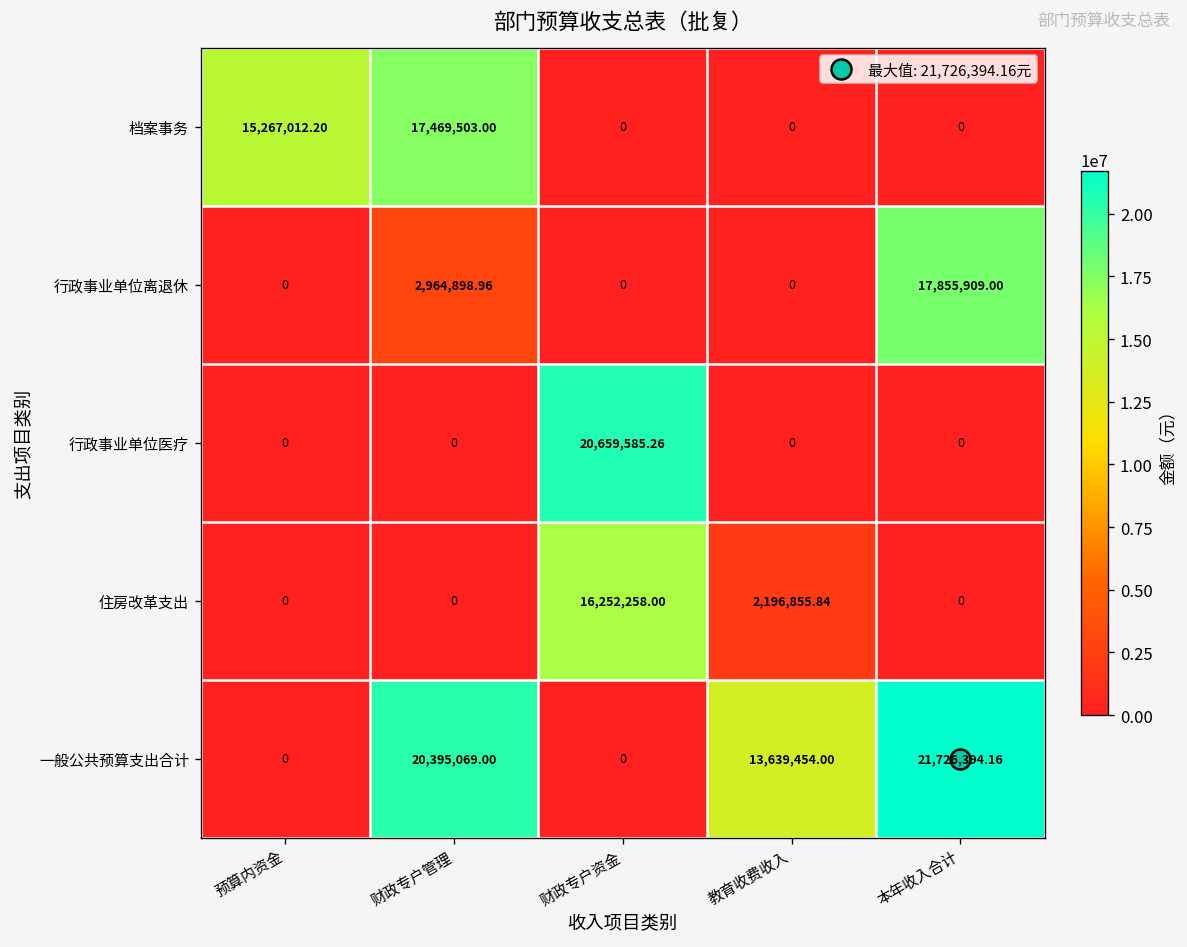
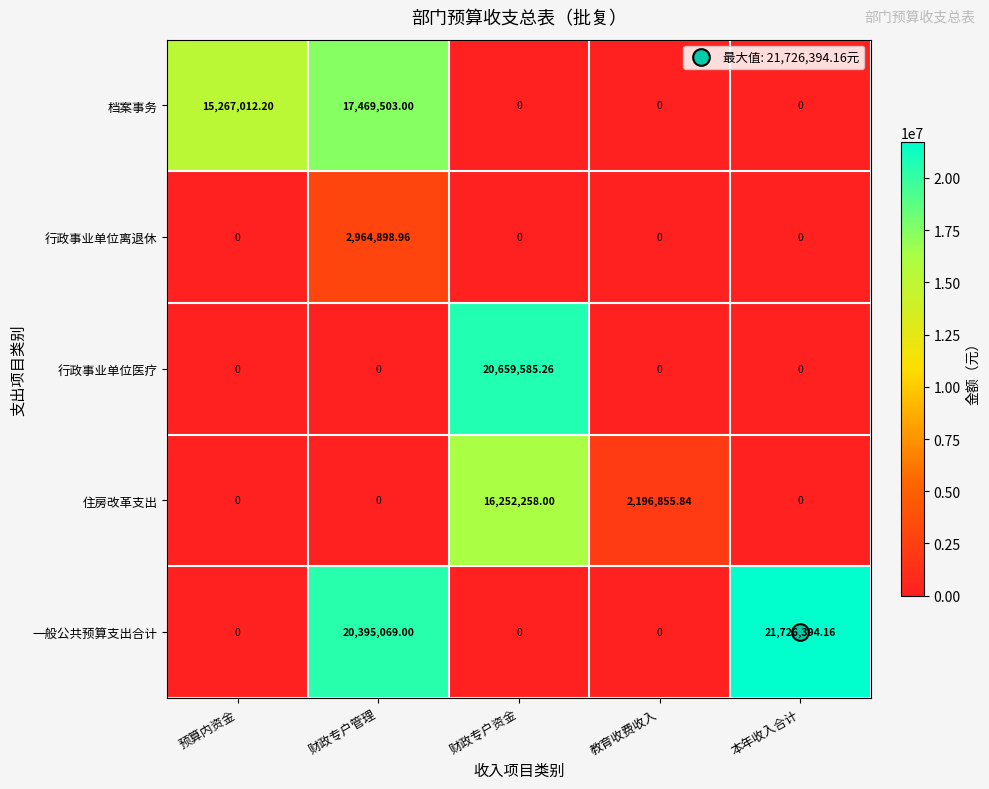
  {
    "档案事务": {
      "预算内资金": "15,267,012.20",
      "财政专户管理": "17,469,503.00",
      "财政专户资金": "0",
      "教育收费收入": "0",
      "本年收入合计": "0"
    },
    "行政事业单位离退休": {
      "预算内资金": "0",
      "财政专户管理": "2,964,898.96",
      "财政专户资金": "0",
      "教育收费收入": "0",
-     "本年收入合计": "17,855,909.00"
+     "本年收入合计": "0"
    },
    "行政事业单位医疗": {
      "预算内资金": "0",
      "财政专户管理": "0",
      "财政专户资金": "20,659,585.26",
      "教育收费收入": "0",
      "本年收入合计": "0"
    },
    "住房改革支出": {
      "预算内资金": "0",
      "财政专户管理": "0",
      "财政专户资金": "16,252,258.00",
      "教育收费收入": "2,196,855.84",
      "本年收入合计": "0"
    },
    "一般公共预算支出合计": {
      "预算内资金": "0",
      "财政专户管理": "20,395,069.00",
      "财政专户资金": "0",
-     "教育收费收入": "13,639,454.00"
+     "教育收费收入": "0"
    }
  }
